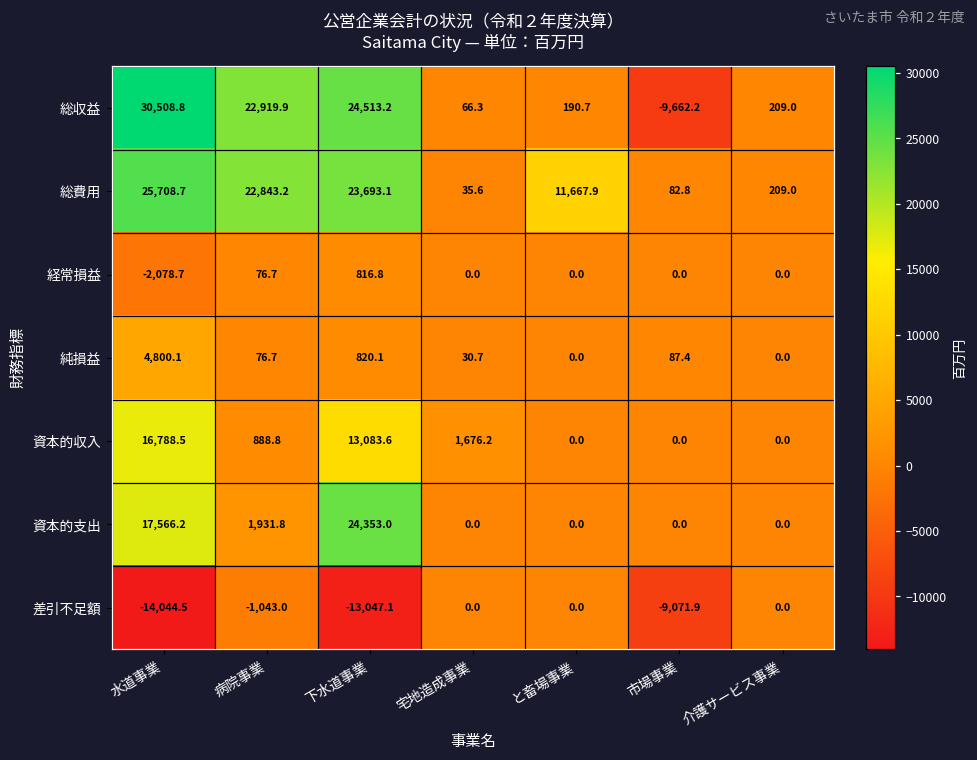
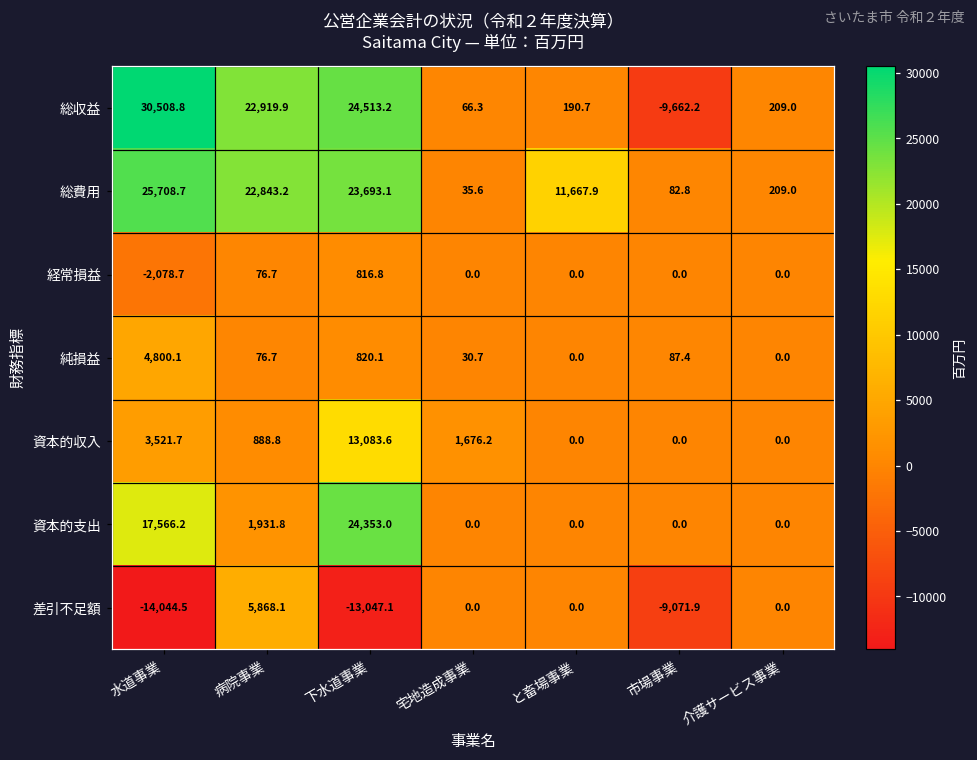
  {
    "総収益": {
      "水道事業": "30,508.8",
      "病院事業": "22,919.9",
      "下水道事業": "24,513.2",
      "宅地造成事業": "66.3",
      "と畜場事業": "190.7",
      "市場事業": "-9,662.2",
      "介護サービス事業": "209.0"
    },
    "総費用": {
      "水道事業": "25,708.7",
      "病院事業": "22,843.2",
      "下水道事業": "23,693.1",
      "宅地造成事業": "35.6",
      "と畜場事業": "11,667.9",
      "市場事業": "82.8",
      "介護サービス事業": "209.0"
    },
    "経常損益": {
      "水道事業": "-2,078.7",
      "病院事業": "76.7",
      "下水道事業": "816.8",
      "宅地造成事業": "0.0",
      "と畜場事業": "0.0",
      "市場事業": "0.0",
      "介護サービス事業": "0.0"
    },
    "純損益": {
      "水道事業": "4,800.1",
      "病院事業": "76.7",
      "下水道事業": "820.1",
      "宅地造成事業": "30.7",
      "と畜場事業": "0.0",
      "市場事業": "87.4",
      "介護サービス事業": "0.0"
    },
    "資本的収入": {
-     "水道事業": "16,788.5",
+     "水道事業": "3,521.7",
      "病院事業": "888.8",
      "下水道事業": "13,083.6",
      "宅地造成事業": "1,676.2",
      "と畜場事業": "0.0",
      "市場事業": "0.0",
      "介護サービス事業": "0.0"
    },
    "資本的支出": {
      "水道事業": "17,566.2",
      "病院事業": "1,931.8",
      "下水道事業": "24,353.0",
      "宅地造成事業": "0.0",
      "と畜場事業": "0.0",
      "市場事業": "0.0",
      "介護サービス事業": "0.0"
    },
    "差引不足額": {
      "水道事業": "-14,044.5",
-     "病院事業": "-1,043.0",
+     "病院事業": "5,868.1",
      "下水道事業": "-13,047.1",
      "宅地造成事業": "0.0",
      "と畜場事業": "0.0",
      "市場事業": "-9,071.9",
      "介護サービス事業": "0.0"
    }
  }
